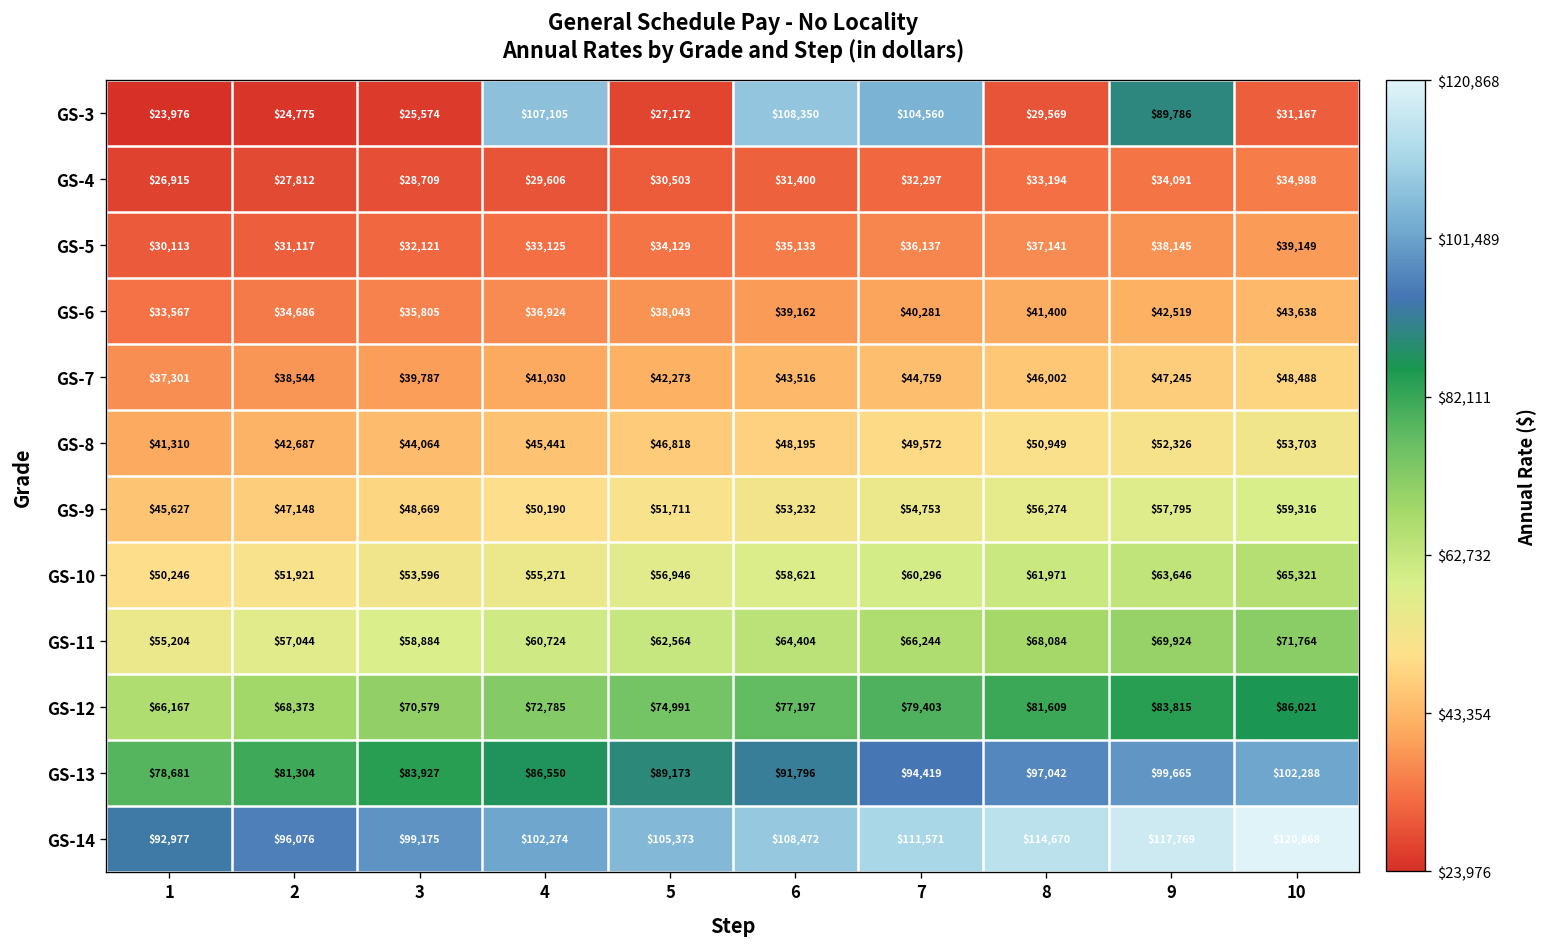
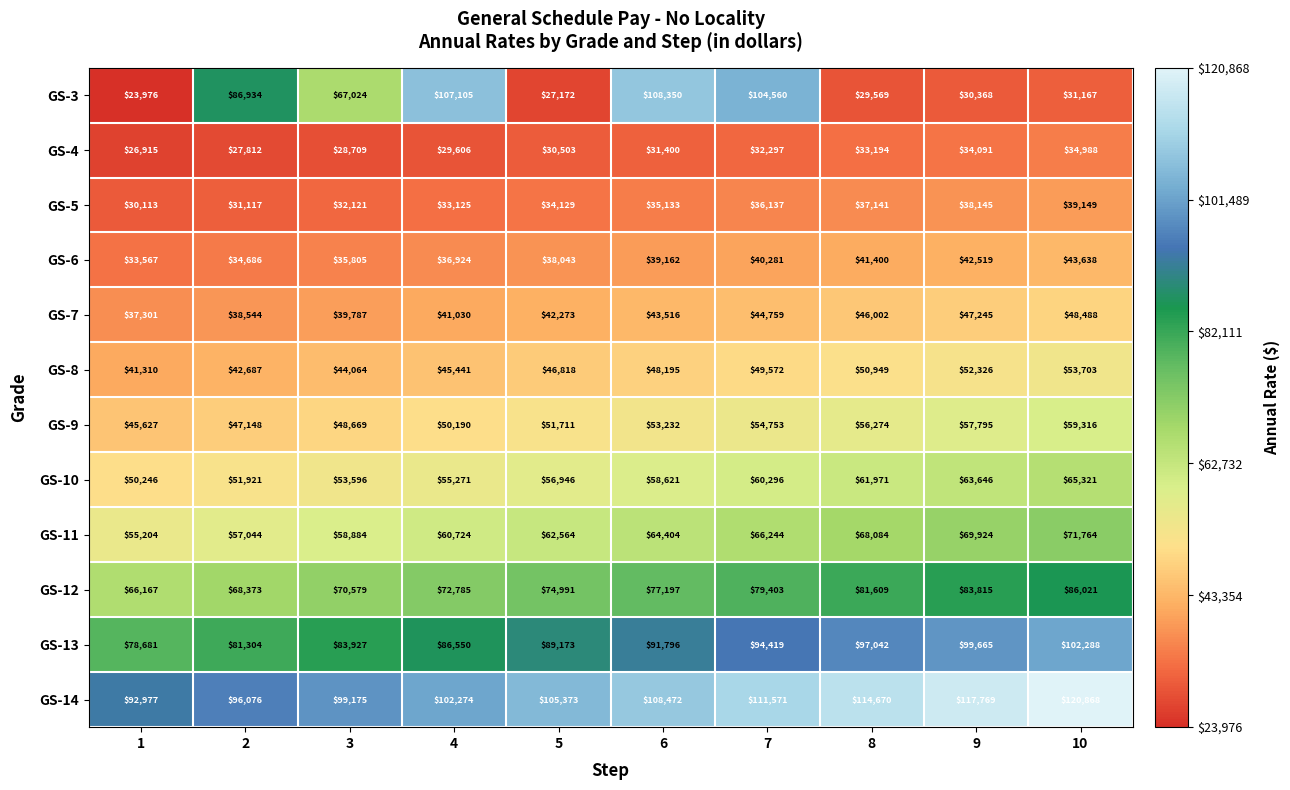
  {
    "GS-3": {
      "1": "$23,976",
-     "2": "$24,775",
-     "3": "$25,574",
+     "2": "$86,934",
+     "3": "$67,024",
      "4": "$107,105",
      "5": "$27,172",
      "6": "$108,350",
      "7": "$104,560",
      "8": "$29,569",
-     "9": "$89,786",
+     "9": "$30,368",
      "10": "$31,167"
    },
    "GS-4": {
      "1": "$26,915",
      "2": "$27,812",
      "3": "$28,709",
      "4": "$29,606",
      "5": "$30,503",
      "6": "$31,400",
      "7": "$32,297",
      "8": "$33,194",
      "9": "$34,091",
      "10": "$34,988"
    },
    "GS-5": {
      "1": "$30,113",
      "2": "$31,117",
      "3": "$32,121",
      "4": "$33,125",
      "5": "$34,129",
      "6": "$35,133",
      "7": "$36,137",
      "8": "$37,141",
      "9": "$38,145",
      "10": "$39,149"
    },
    "GS-6": {
      "1": "$33,567",
      "2": "$34,686",
      "3": "$35,805",
      "4": "$36,924",
      "5": "$38,043",
      "6": "$39,162",
      "7": "$40,281",
      "8": "$41,400",
      "9": "$42,519",
      "10": "$43,638"
    },
    "GS-7": {
      "1": "$37,301",
      "2": "$38,544",
      "3": "$39,787",
      "4": "$41,030",
      "5": "$42,273",
      "6": "$43,516",
      "7": "$44,759",
      "8": "$46,002",
      "9": "$47,245",
      "10": "$48,488"
    },
    "GS-8": {
      "1": "$41,310",
      "2": "$42,687",
      "3": "$44,064",
      "4": "$45,441",
      "5": "$46,818",
      "6": "$48,195",
      "7": "$49,572",
      "8": "$50,949",
      "9": "$52,326",
      "10": "$53,703"
    },
    "GS-9": {
      "1": "$45,627",
      "2": "$47,148",
      "3": "$48,669",
      "4": "$50,190",
      "5": "$51,711",
      "6": "$53,232",
      "7": "$54,753",
      "8": "$56,274",
      "9": "$57,795",
      "10": "$59,316"
    },
    "GS-10": {
      "1": "$50,246",
      "2": "$51,921",
      "3": "$53,596",
      "4": "$55,271",
      "5": "$56,946",
      "6": "$58,621",
      "7": "$60,296",
      "8": "$61,971",
      "9": "$63,646",
      "10": "$65,321"
    },
    "GS-11": {
      "1": "$55,204",
      "2": "$57,044",
      "3": "$58,884",
      "4": "$60,724",
      "5": "$62,564",
      "6": "$64,404",
      "7": "$66,244",
      "8": "$68,084",
      "9": "$69,924",
      "10": "$71,764"
    },
    "GS-12": {
      "1": "$66,167",
      "2": "$68,373",
      "3": "$70,579",
      "4": "$72,785",
      "5": "$74,991",
      "6": "$77,197",
      "7": "$79,403",
      "8": "$81,609",
      "9": "$83,815",
      "10": "$86,021"
    },
    "GS-13": {
      "1": "$78,681",
      "2": "$81,304",
      "3": "$83,927",
      "4": "$86,550",
      "5": "$89,173",
      "6": "$91,796",
      "7": "$94,419",
      "8": "$97,042",
      "9": "$99,665",
      "10": "$102,288"
    },
    "GS-14": {
      "1": "$92,977",
      "2": "$96,076",
      "3": "$99,175",
      "4": "$102,274",
      "5": "$105,373",
      "6": "$108,472",
      "7": "$111,571",
      "8": "$114,670",
      "9": "$117,769"
    }
  }
